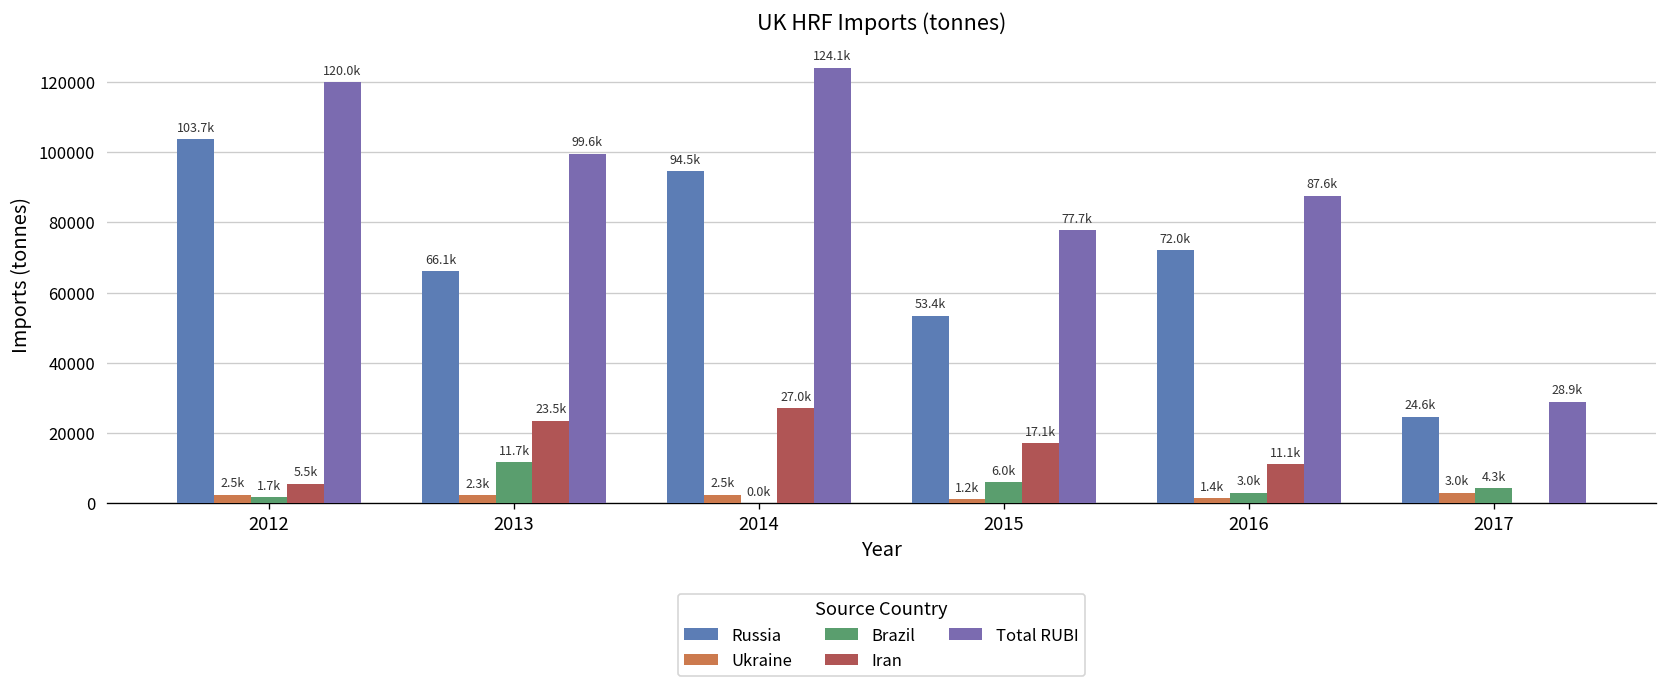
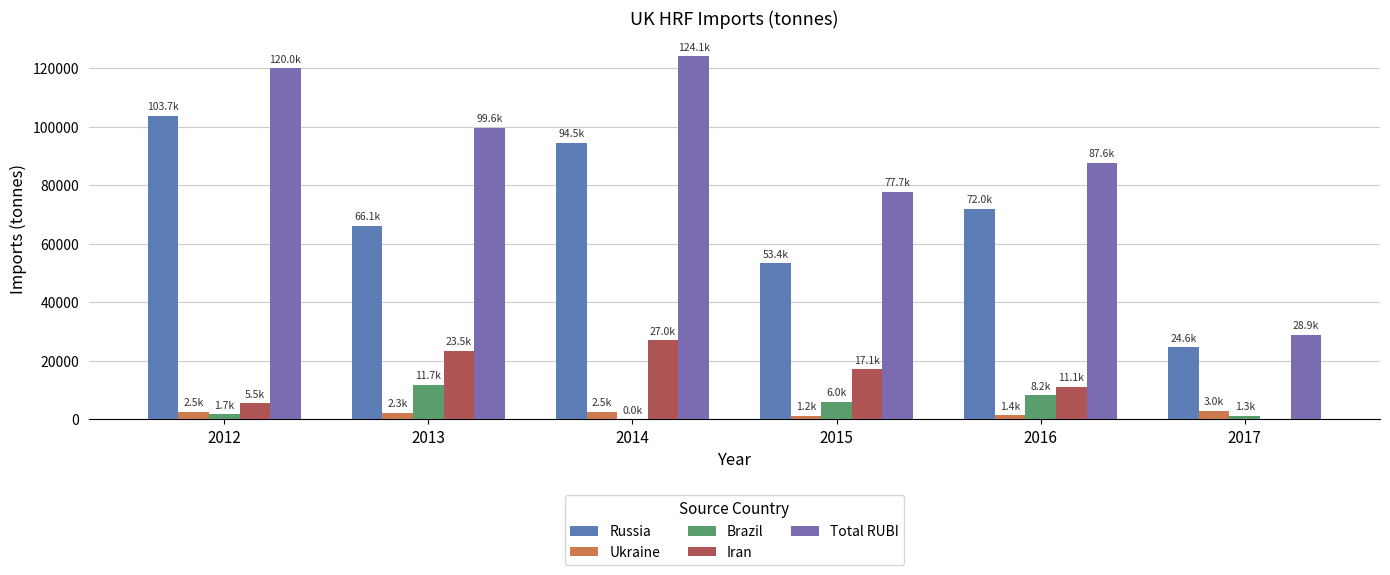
  {
    "Brazil": {
      "2012": "1.7k",
      "2013": "11.7k",
      "2015": "6.0k",
-     "2016": "3.0k",
-     "2017": "4.3k"
+     "2016": "8.2k",
+     "2017": "1.3k"
    }
  }
